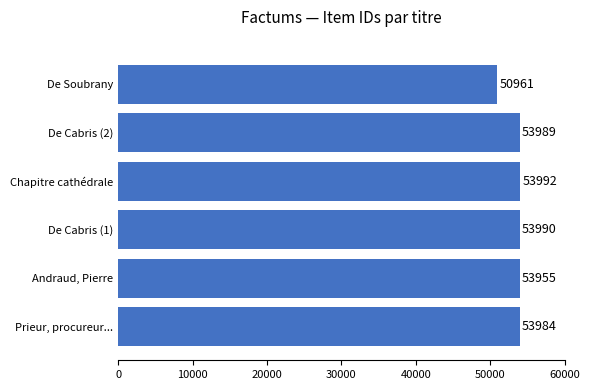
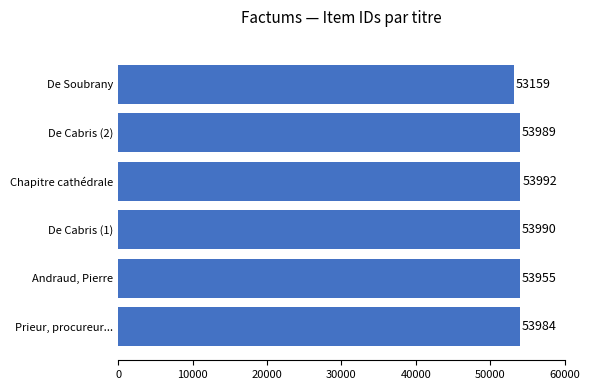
  {
-   "De Soubrany": 50961,
+   "De Soubrany": 53159,
    "De Cabris (2)": 53989,
    "Chapitre cathédrale": 53992,
    "De Cabris (1)": 53990,
    "Andraud, Pierre": 53955,
    "Prieur, procureur...": 53984
  }
